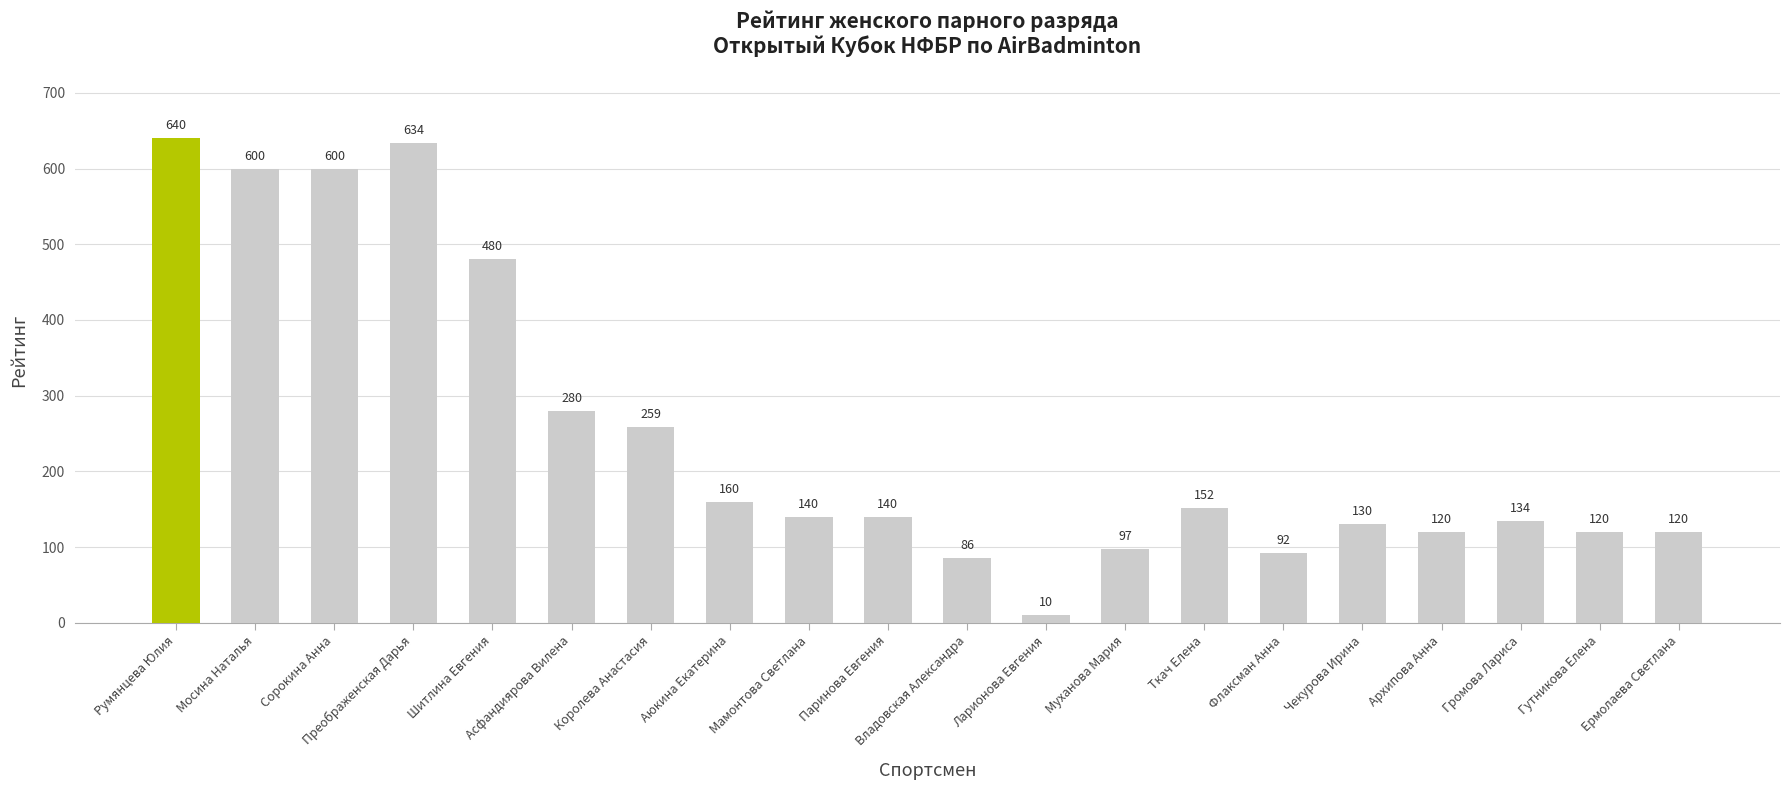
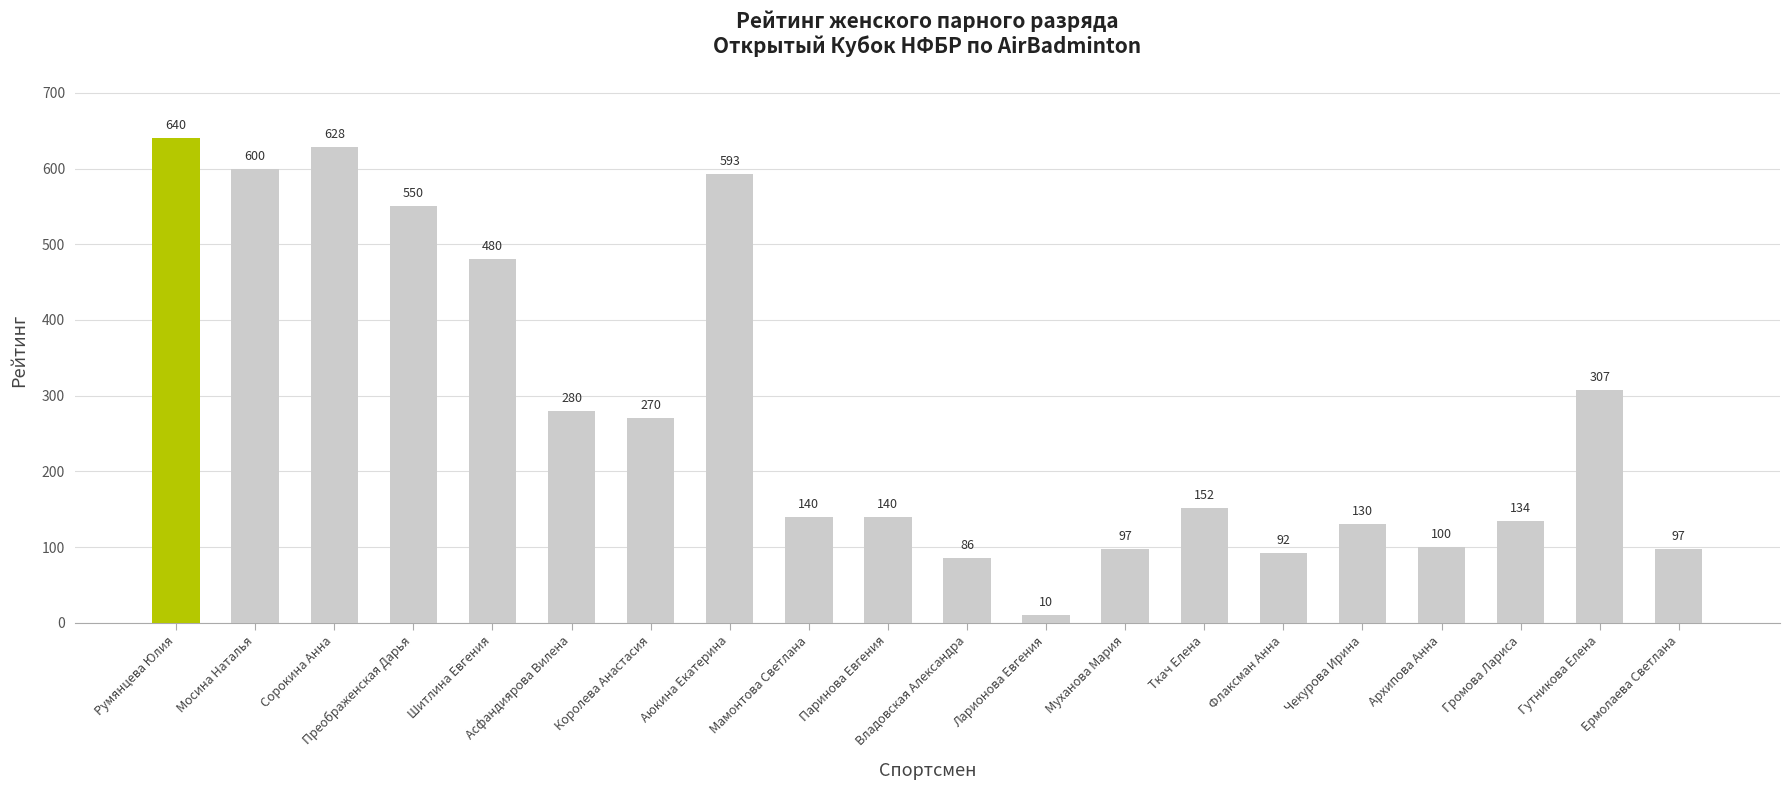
  {
    "Румянцева Юлия": 640,
    "Мосина Наталья": 600,
-   "Сорокина Анна": 600,
-   "Преображенская Дарья": 634,
+   "Сорокина Анна": 628,
+   "Преображенская Дарья": 550,
    "Шитлина Евгения": 480,
    "Асфандиярова Вилена": 280,
-   "Королева Анастасия": 259,
-   "Аюкина Екатерина": 160,
+   "Королева Анастасия": 270,
+   "Аюкина Екатерина": 593,
    "Мамонтова Светлана": 140,
    "Паринова Евгения": 140,
    "Владовская Александра": 86,
    "Ларионова Евгения": 10,
    "Муханова Мария": 97,
    "Ткач Елена": 152,
    "Флаксман Анна": 92,
    "Чекурова Ирина": 130,
-   "Архипова Анна": 120,
+   "Архипова Анна": 100,
    "Громова Лариса": 134,
-   "Гутникова Елена": 120,
-   "Ермолаева Светлана": 120
+   "Гутникова Елена": 307,
+   "Ермолаева Светлана": 97
  }
